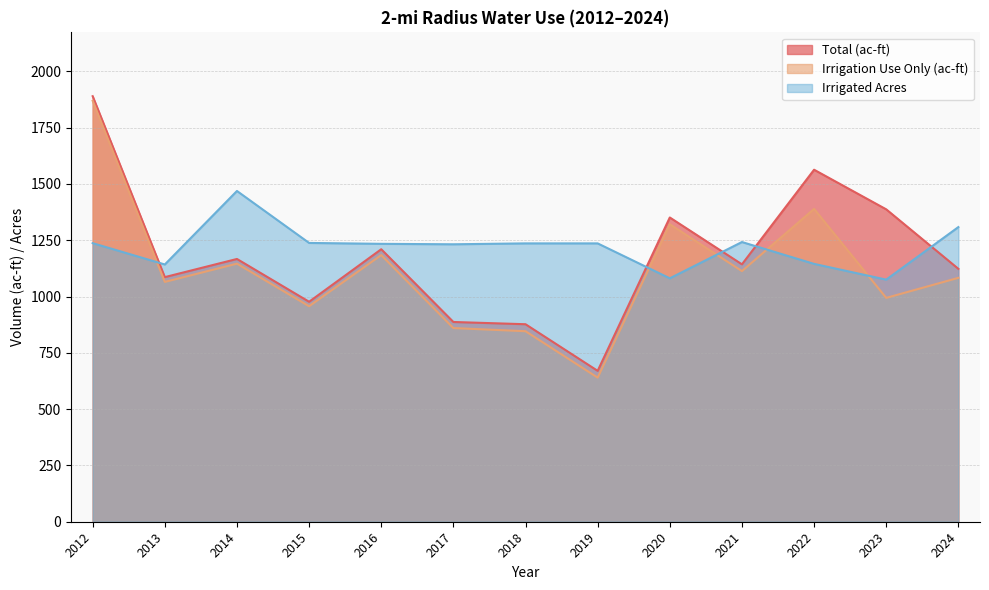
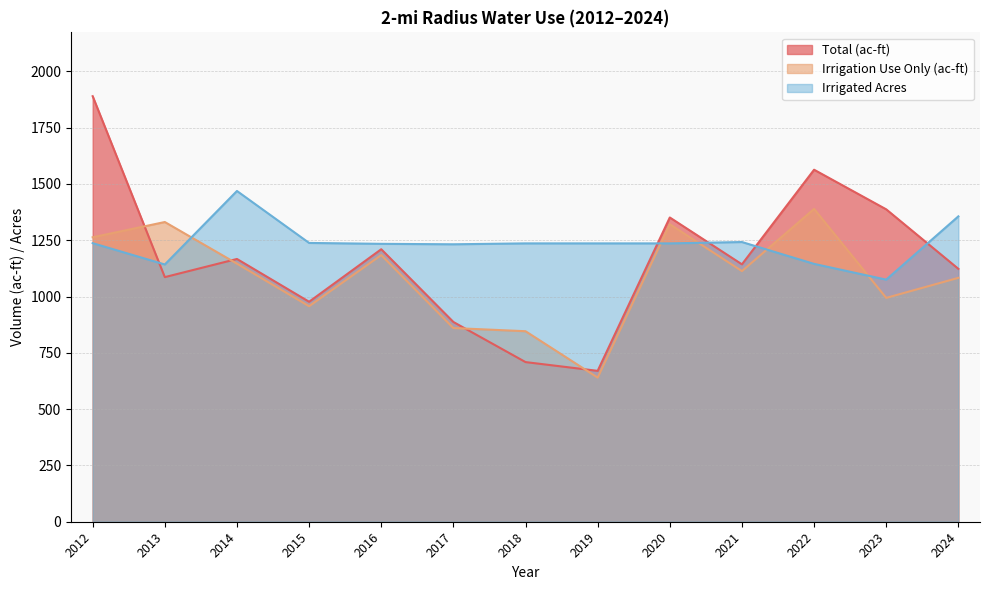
  {
    "Total (ac-ft)": {
      "2012": 1890,
      "2013": 1090,
      "2014": 1170,
      "2015": 980,
      "2016": 1210,
      "2017": 890,
-     "2018": 880,
+     "2018": 710,
      "2019": 670,
      "2020": 1350,
      "2021": 1140,
      "2022": 1560,
      "2023": 1390,
      "2024": 1120
    },
    "Irrigation Use Only (ac-ft)": {
-     "2012": 1870,
-     "2013": 1070,
+     "2012": 1260,
+     "2013": 1330,
      "2014": 1150,
      "2015": 960,
      "2016": 1180,
      "2017": 860,
      "2018": 850,
      "2019": 640,
      "2020": 1320,
      "2021": 1110,
      "2022": 1390,
      "2023": 990,
      "2024": 1080
    },
    "Irrigated Acres": {
      "2012": 1240,
      "2013": 1140,
      "2014": 1470,
      "2015": 1240,
      "2016": 1230,
      "2017": 1230,
      "2018": 1240,
      "2019": 1240,
-     "2020": 1080,
+     "2020": 1240,
      "2021": 1240,
      "2022": 1150,
      "2023": 1080,
-     "2024": 1310
+     "2024": 1360
    }
  }
